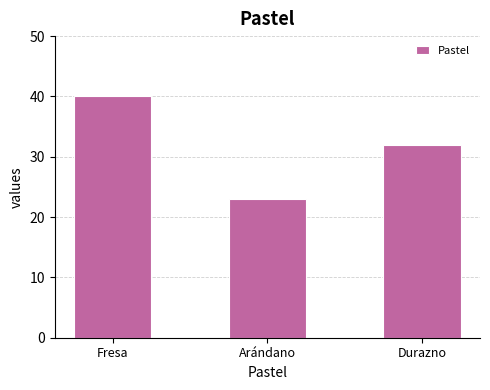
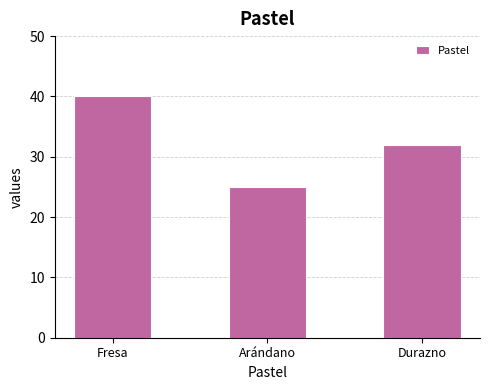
  {
    "Fresa": 40,
-   "Arándano": 23,
+   "Arándano": 25,
    "Durazno": 32
  }
